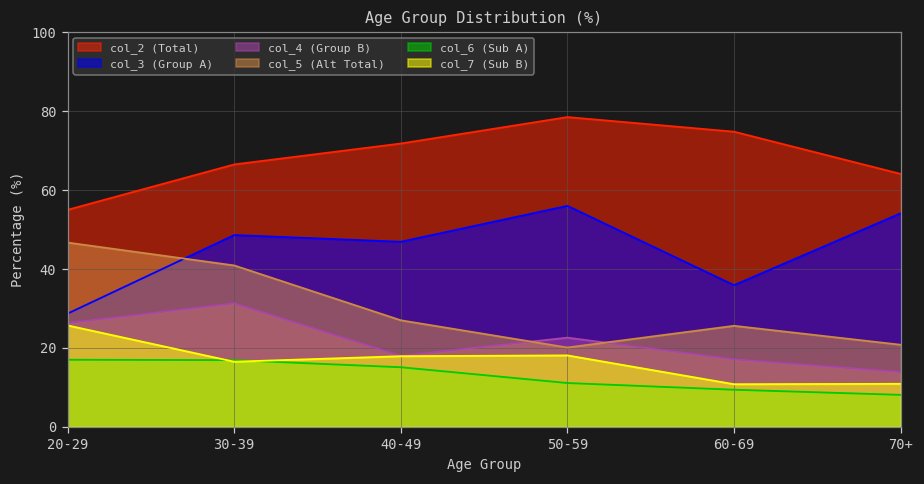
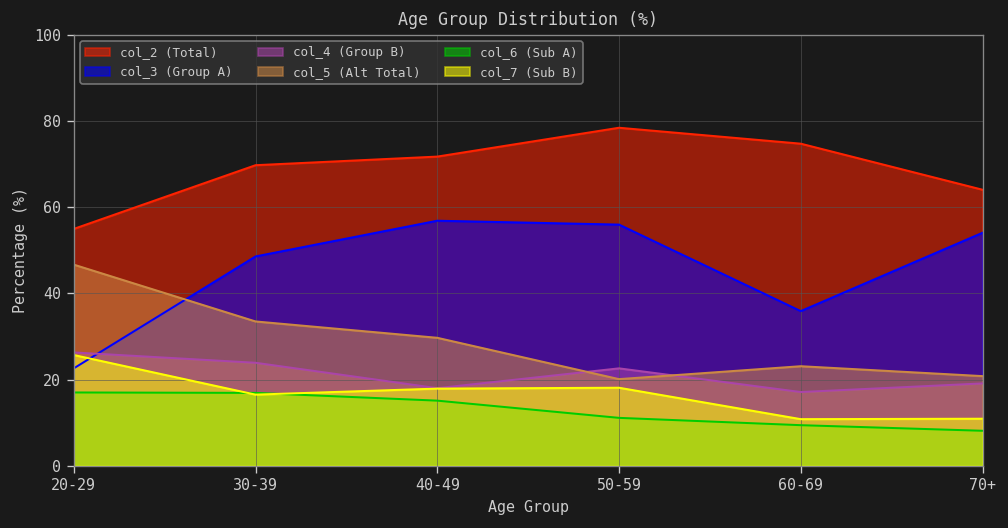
  {
    "col_2 (Total)": {
      "20-29": 55,
-     "30-39": 67,
+     "30-39": 70,
      "40-49": 72,
      "50-59": 79,
      "60-69": 75,
      "70+": 64
    },
    "col_3 (Group A)": {
-     "20-29": 29,
+     "20-29": 23,
      "30-39": 49,
-     "40-49": 47,
+     "40-49": 57,
      "50-59": 56,
      "60-69": 36,
      "70+": 54
    },
    "col_4 (Group B)": {
-     "30-39": 31,
+     "30-39": 24,
      "50-59": 23,
      "60-69": 17,
-     "70+": 14
+     "70+": 19
    },
    "col_5 (Alt Total)": {
      "20-29": 47,
-     "30-39": 41,
-     "40-49": 27,
+     "30-39": 34,
+     "40-49": 30,
      "50-59": 20,
-     "60-69": 26,
+     "60-69": 23,
      "70+": 21
    },
    "col_6 (Sub A)": {
      "20-29": 17,
      "40-49": 15,
      "50-59": 11,
      "60-69": 9,
      "70+": 8
    },
    "col_7 (Sub B)": {
      "50-59": 18,
      "60-69": 11,
      "70+": 11
    }
  }
